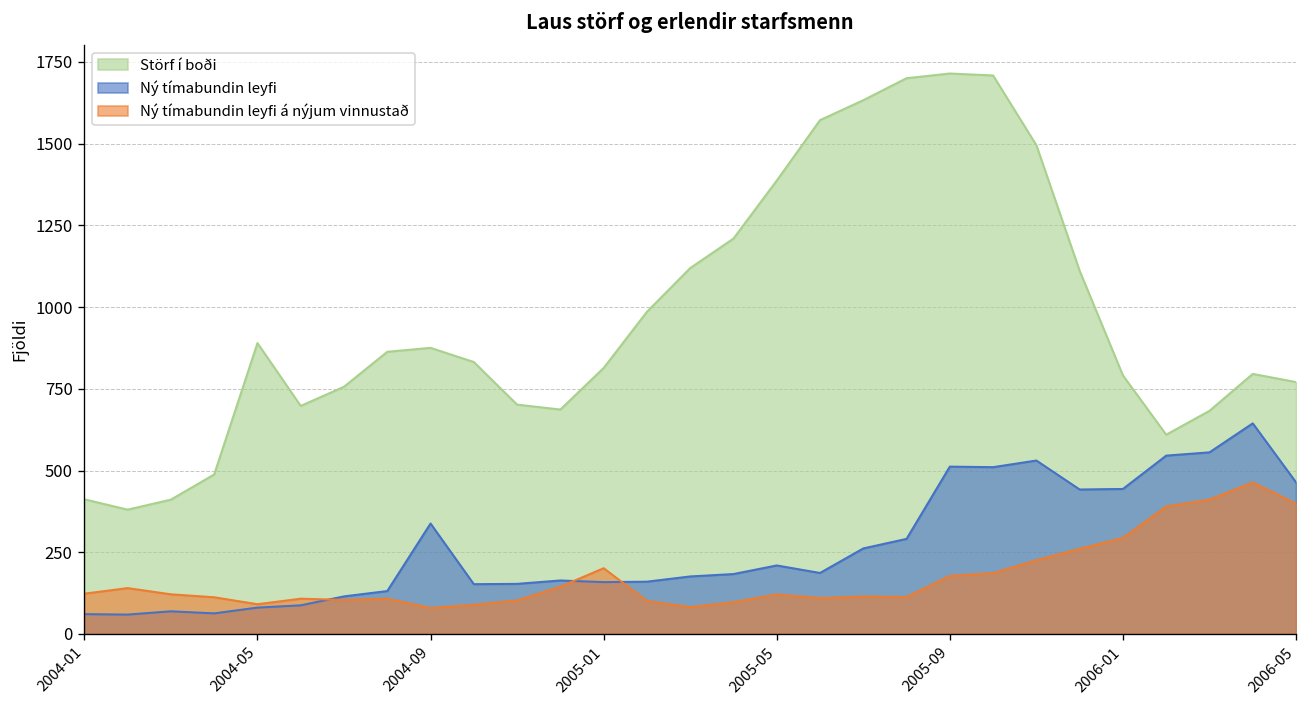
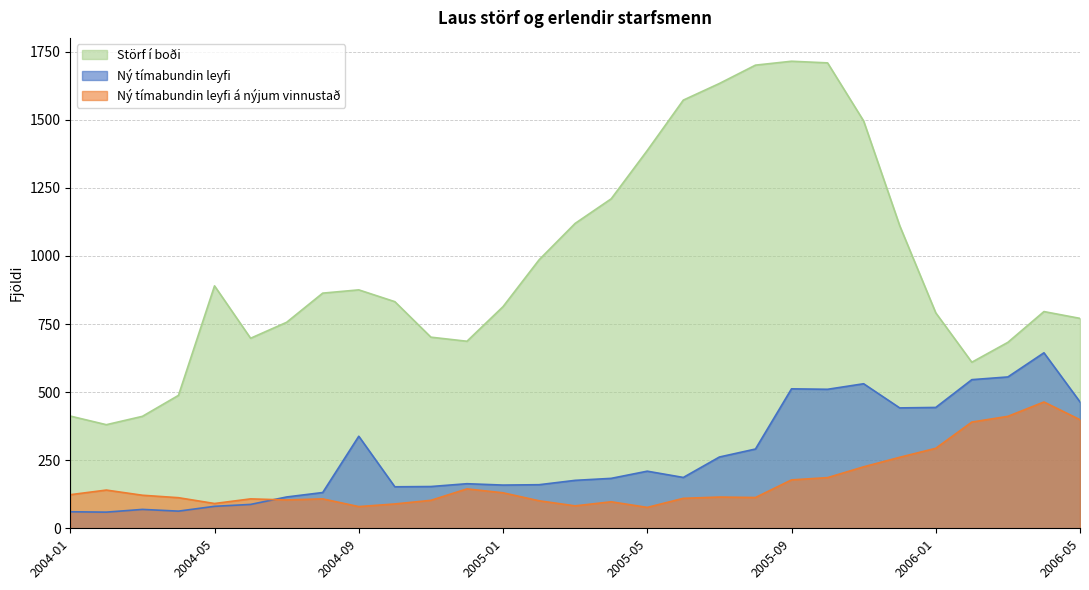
  {
    "Störf í boði": {
      "2004-01": 410,
      "2004-05": 890,
      "2004-09": 880,
      "2005-01": 810,
      "2005-05": 1390,
      "2005-09": 1710,
      "2006-01": 790,
      "2006-05": 770
    },
    "Ný tímabundin leyfi": {
      "2004-01": 60,
      "2004-05": 80,
      "2004-09": 340,
      "2005-01": 160,
      "2005-05": 210,
      "2005-09": 510,
      "2006-01": 440,
      "2006-05": 460
    },
    "Ný tímabundin leyfi á nýjum vinnustað": {
      "2004-01": 120,
      "2004-05": 90,
      "2004-09": 80,
-     "2005-01": 200,
-     "2005-05": 120,
+     "2005-01": 130,
+     "2005-05": 80,
      "2005-09": 180,
      "2006-01": 290,
      "2006-05": 400
    }
  }
